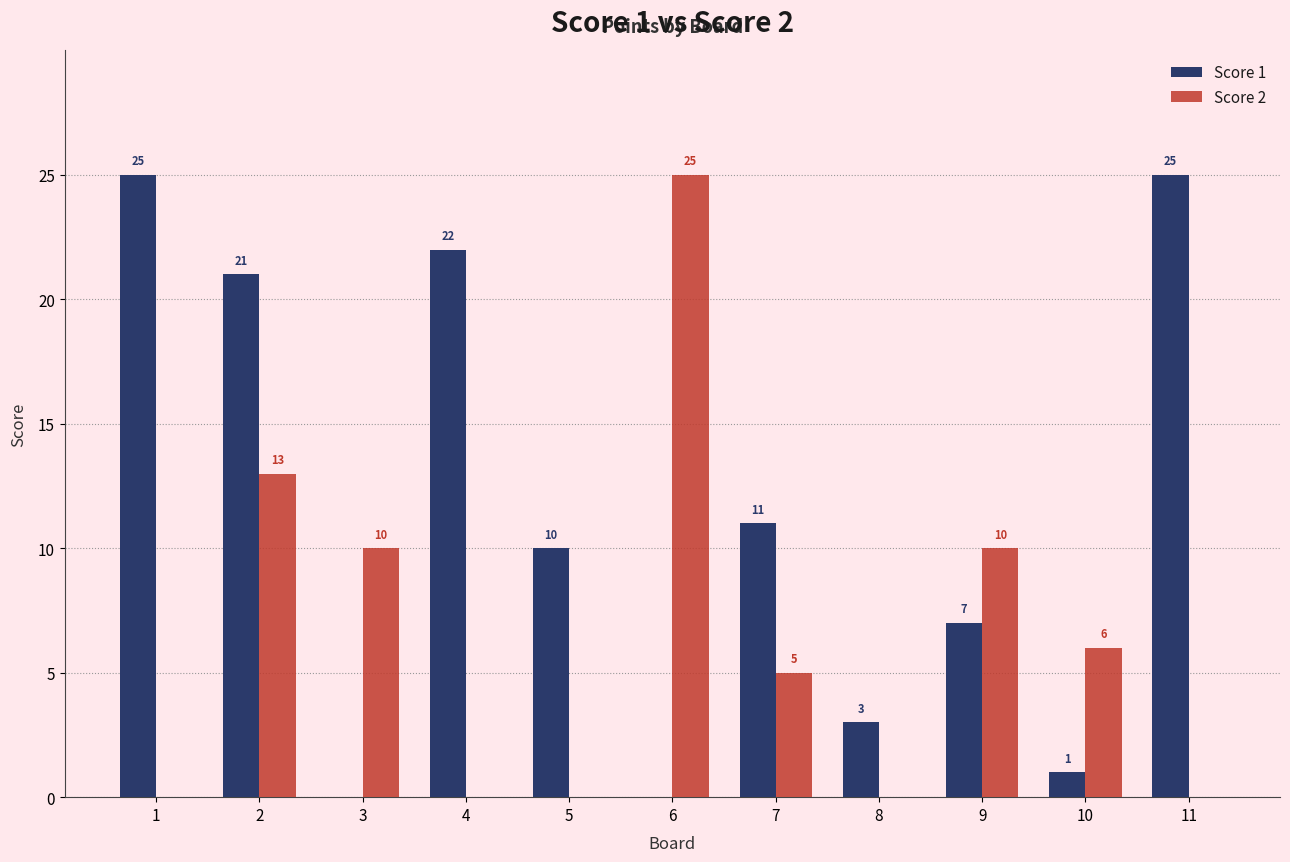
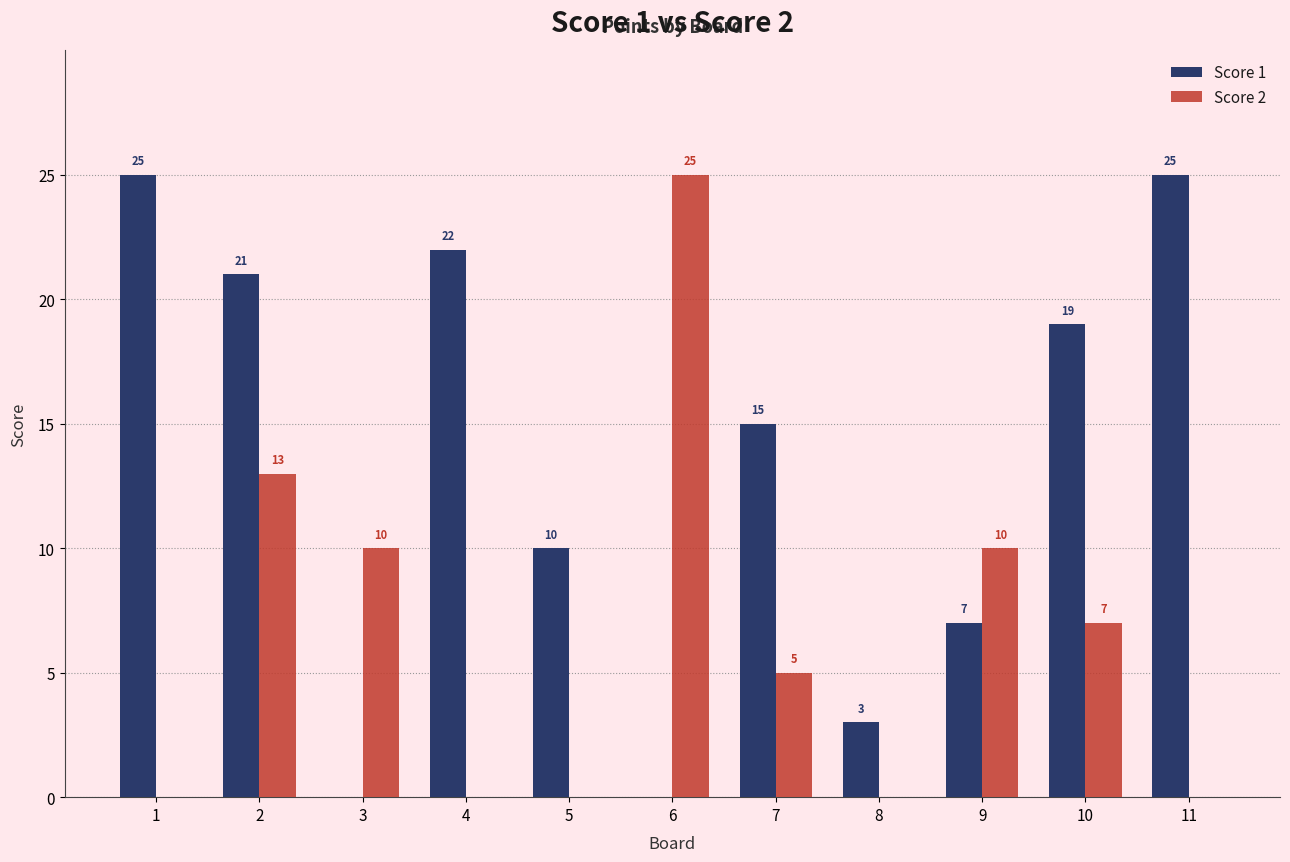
  {
    "Score 1": {
      "1": 25,
      "2": 21,
      "4": 22,
      "5": 10,
-     "7": 11,
+     "7": 15,
      "8": 3,
      "9": 7,
-     "10": 1,
+     "10": 19,
      "11": 25
    },
    "Score 2": {
      "2": 13,
      "3": 10,
      "6": 25,
      "7": 5,
      "9": 10,
-     "10": 6
+     "10": 7
    }
  }
